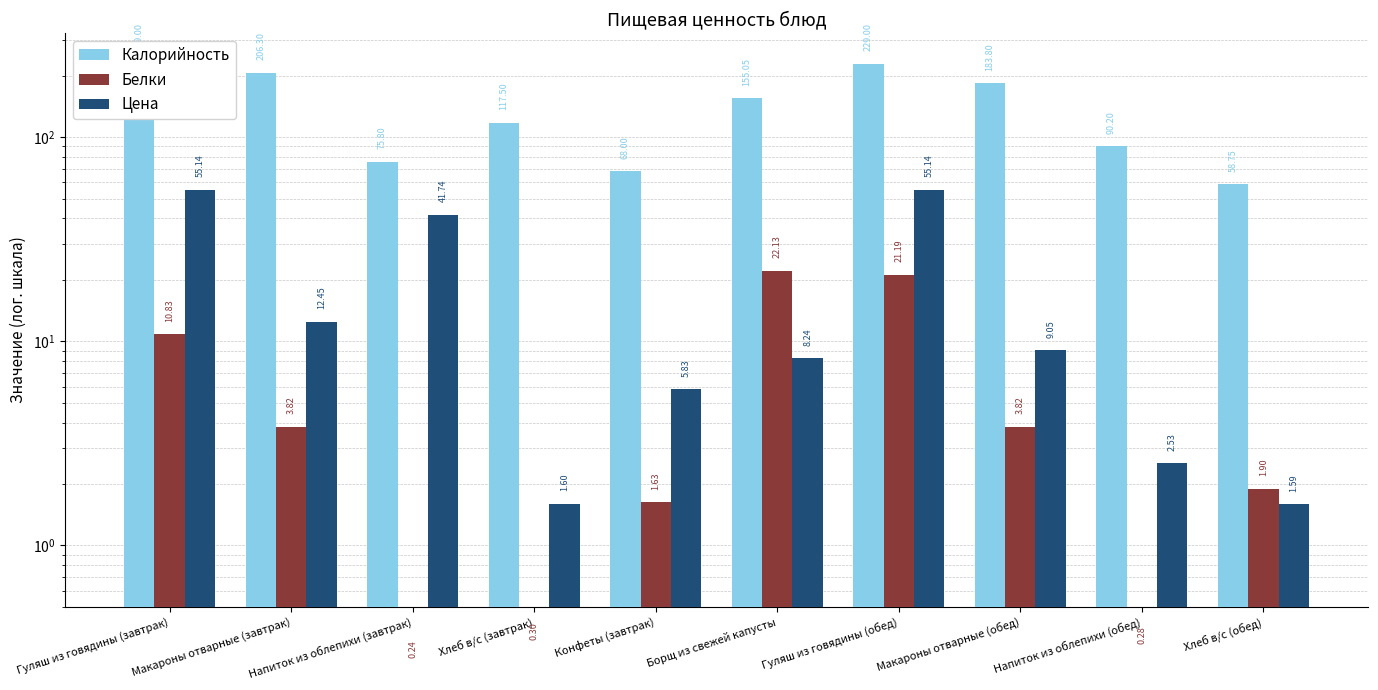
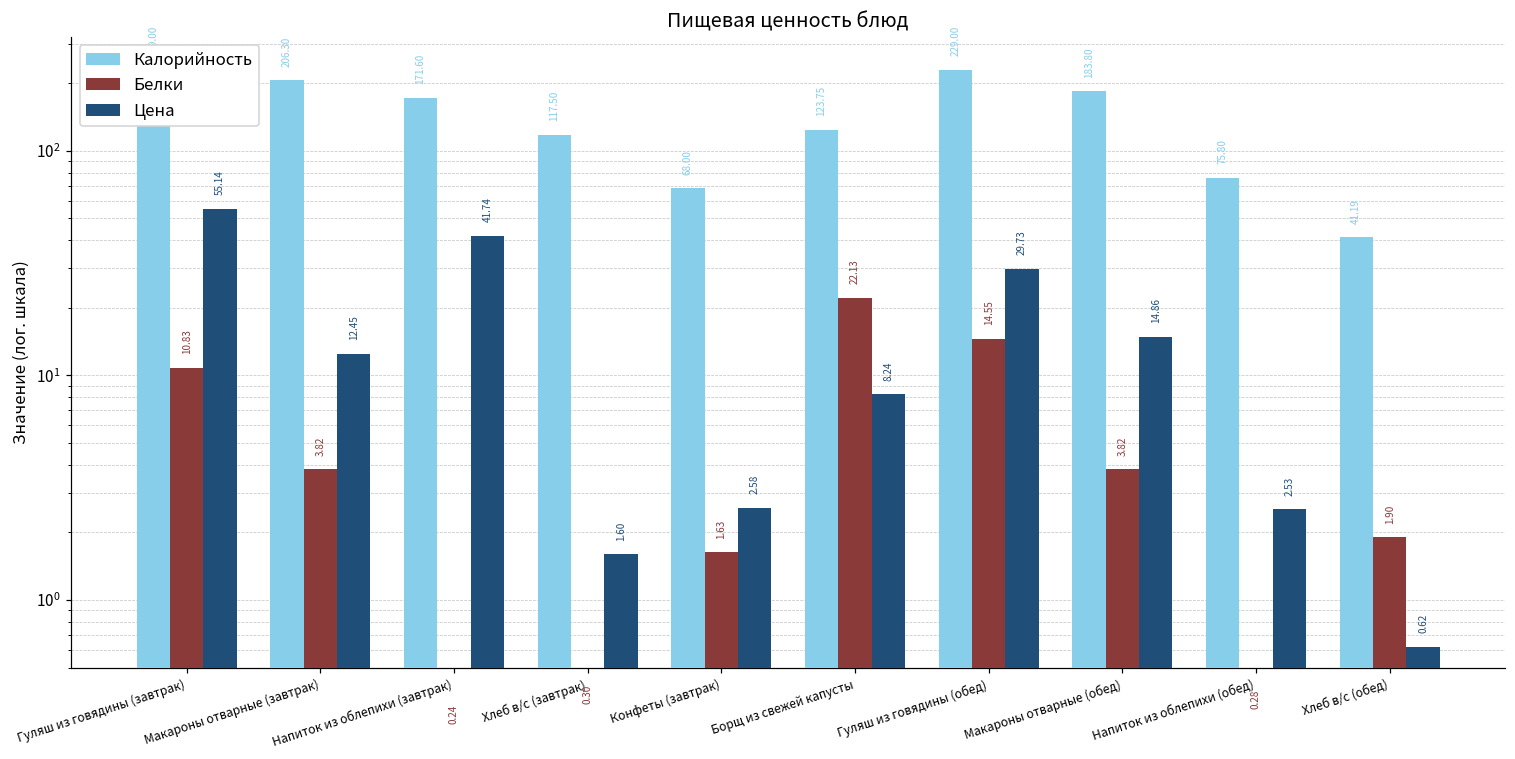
  {
    "Калорийность": {
      "Макароны отварные (завтрак)": 206.30,
-     "Напиток из облепихи (завтрак)": 75.80,
+     "Напиток из облепихи (завтрак)": 171.60,
      "Хлеб в/с (завтрак)": 117.50,
      "Конфеты (завтрак)": 68.00,
-     "Борщ из свежей капусты": 155.05,
+     "Борщ из свежей капусты": 123.75,
      "Гуляш из говядины (обед)": 229.00,
      "Макароны отварные (обед)": 183.80,
-     "Напиток из облепихи (обед)": 90.20,
-     "Хлеб в/с (обед)": 58.75
+     "Напиток из облепихи (обед)": 75.80,
+     "Хлеб в/с (обед)": 41.19
    },
    "Белки": {
      "Гуляш из говядины (завтрак)": 10.83,
      "Макароны отварные (завтрак)": 3.82,
      "Конфеты (завтрак)": 1.63,
      "Борщ из свежей капусты": 22.13,
-     "Гуляш из говядины (обед)": 21.19,
+     "Гуляш из говядины (обед)": 14.55,
      "Макароны отварные (обед)": 3.82,
      "Хлеб в/с (обед)": 1.90
    },
    "Цена": {
      "Гуляш из говядины (завтрак)": 55.14,
      "Макароны отварные (завтрак)": 12.45,
      "Напиток из облепихи (завтрак)": 41.74,
      "Хлеб в/с (завтрак)": 1.60,
-     "Конфеты (завтрак)": 5.83,
+     "Конфеты (завтрак)": 2.58,
      "Борщ из свежей капусты": 8.24,
-     "Гуляш из говядины (обед)": 55.14,
-     "Макароны отварные (обед)": 9.05,
+     "Гуляш из говядины (обед)": 29.73,
+     "Макароны отварные (обед)": 14.86,
      "Напиток из облепихи (обед)": 2.53,
-     "Хлеб в/с (обед)": 1.59
+     "Хлеб в/с (обед)": 0.62
    }
  }
